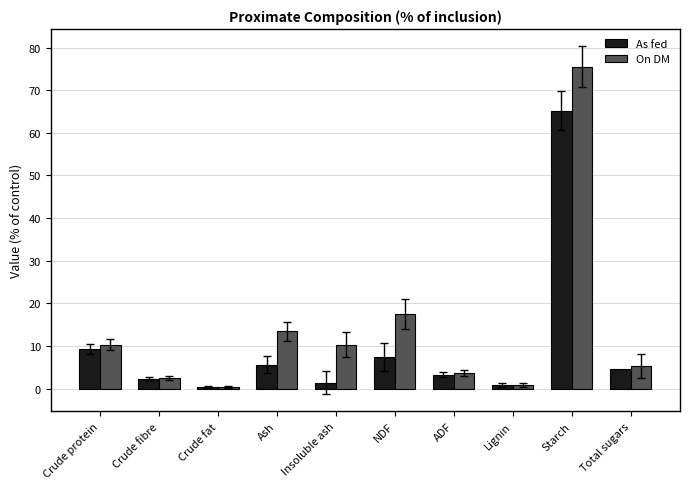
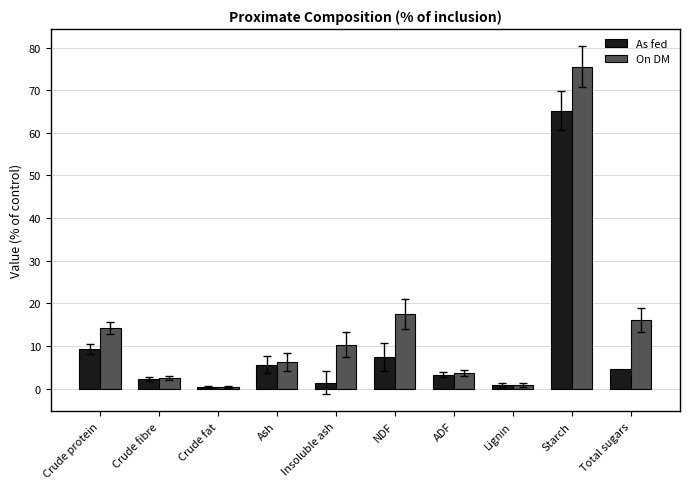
  {
    "On DM": {
-     "Crude protein": 10,
+     "Crude protein": 14,
      "Crude fibre": 3,
-     "Ash": 13,
+     "Ash": 6,
      "Insoluble ash": 10,
      "NDF": 18,
      "ADF": 4,
      "Lignin": 1,
      "Starch": 76,
-     "Total sugars": 5
+     "Total sugars": 16
    }
  }
